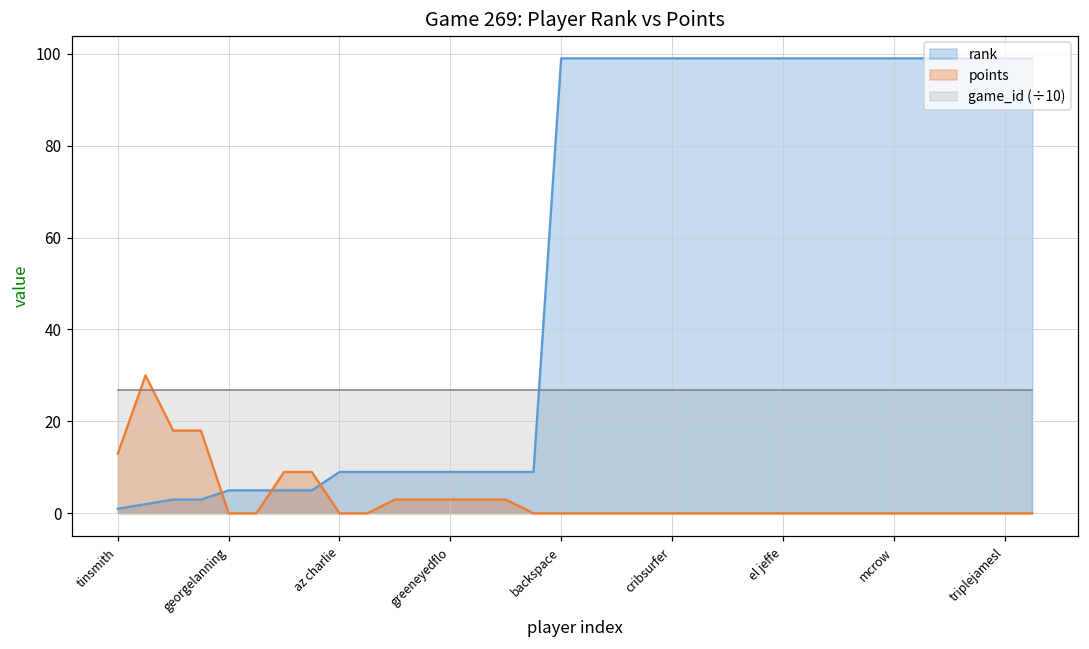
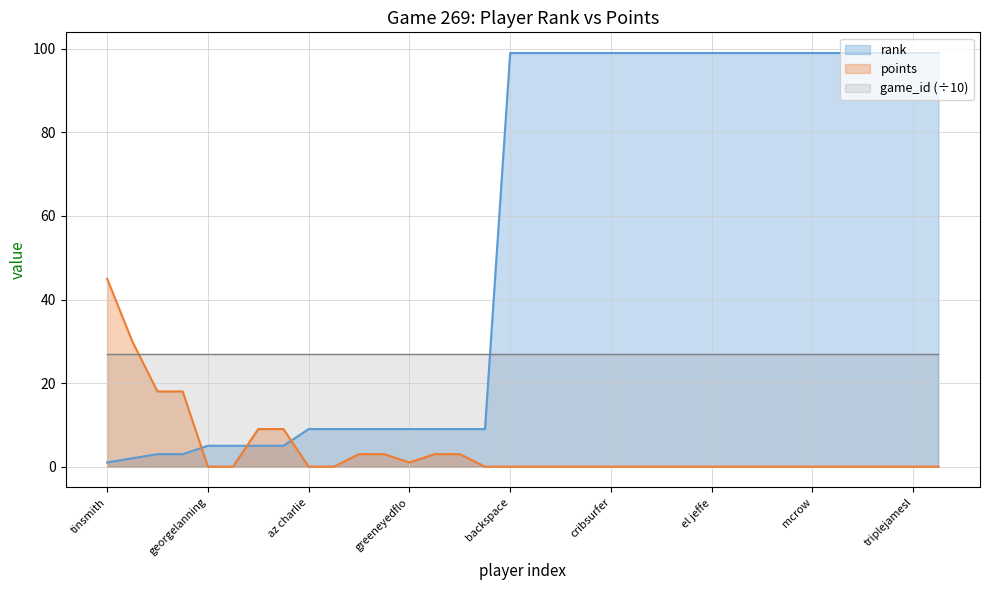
  {
    "points": {
-     "tinsmith": 13,
+     "tinsmith": 45,
      "georgelanning": 0,
      "az charlie": 0,
-     "greeneyedflo": 3,
+     "greeneyedflo": 1,
      "backspace": 0,
      "cribsurfer": 0,
      "el jeffe": 0,
      "mcrow": 0,
      "triplejamesl": 0
    }
  }
